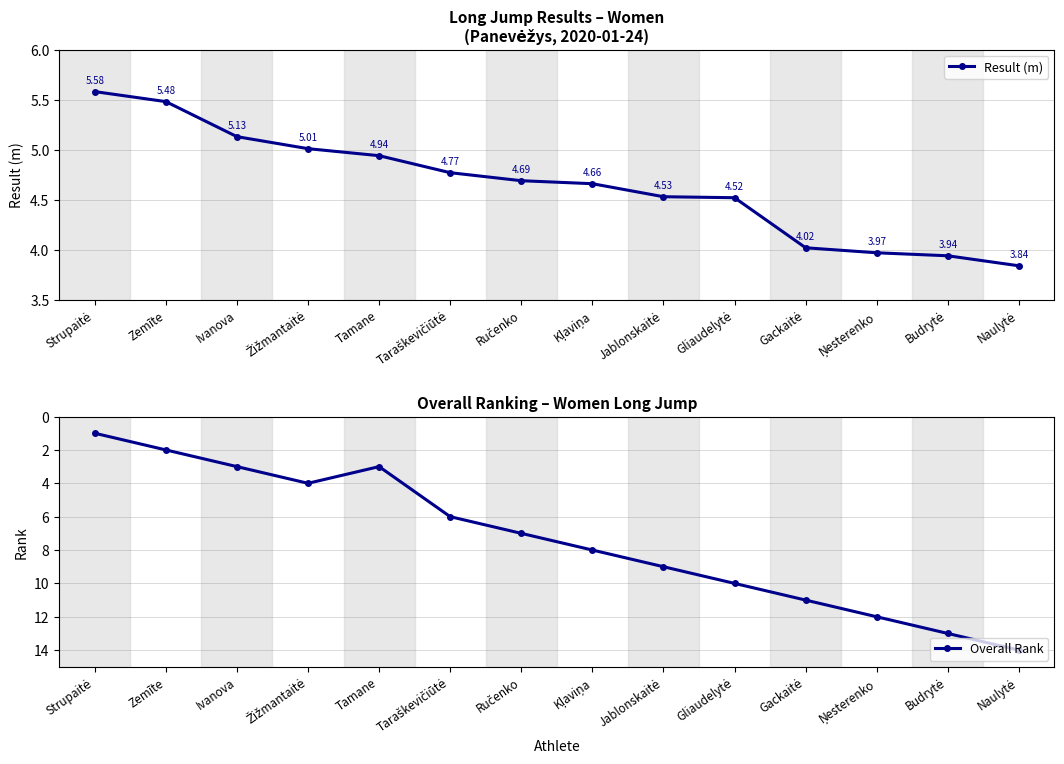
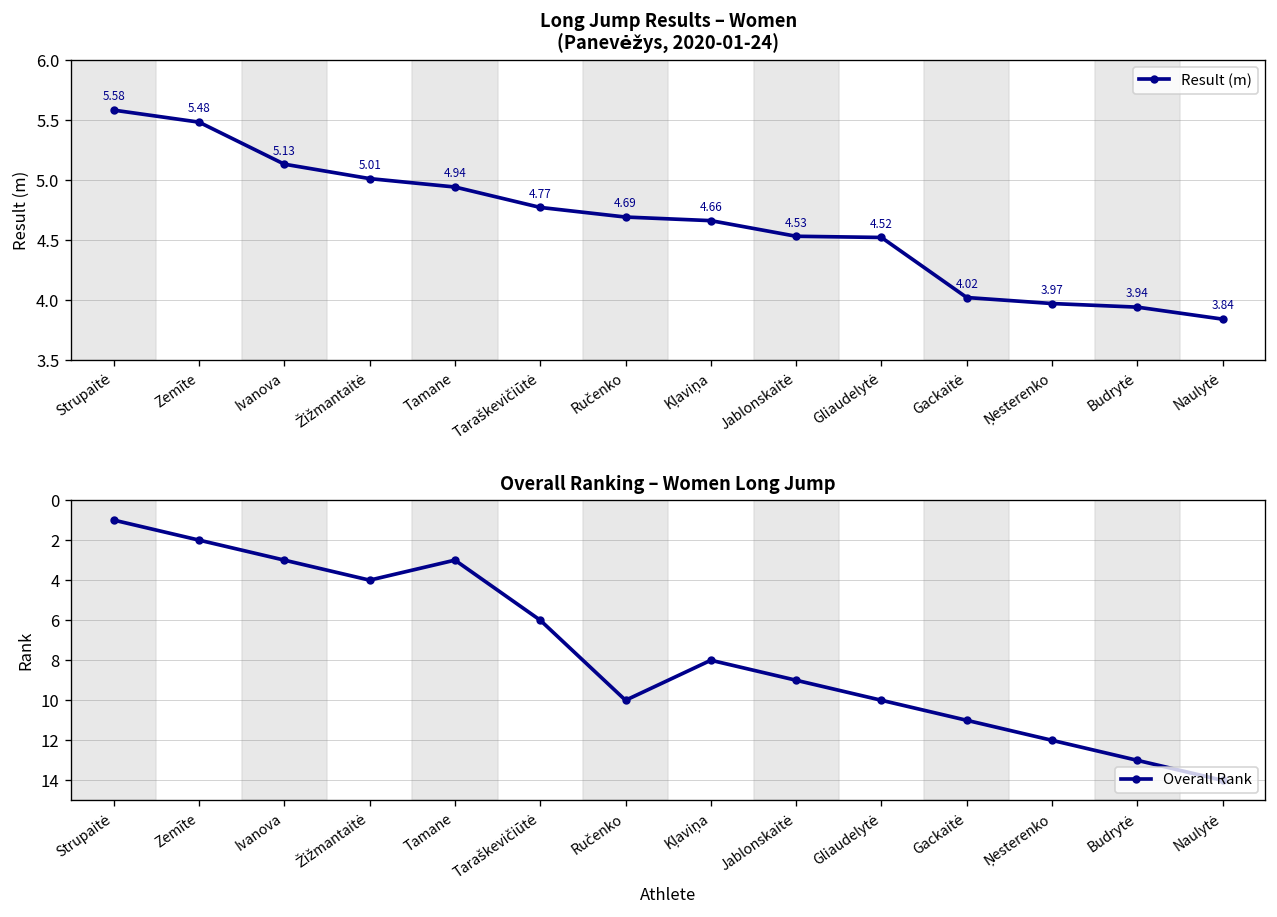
  {
    "Long Jump Results – Women (Panevėžys, 2020-01-24)": {
      "Strupaitė": 5.58,
      "Zemīte": 5.48,
      "Ivanova": 5.13,
      "Žižmantaitė": 5.01,
      "Tamane": 4.94,
      "Taraškevičiūtė": 4.77,
      "Ručenko": 4.69,
      "Kļaviņa": 4.66,
      "Jablonskaitė": 4.53,
      "Gliaudelytė": 4.52,
      "Gackaitė": 4.02,
      "Ņesterenko": 3.97,
      "Budrytė": 3.94,
      "Naulytė": 3.84
    },
    "Overall Ranking – Women Long Jump": {
      "Strupaitė": 1,
      "Zemīte": 2,
      "Ivanova": 3,
      "Žižmantaitė": 4,
      "Tamane": 3,
      "Taraškevičiūtė": 6,
-     "Ručenko": 7,
+     "Ručenko": 10,
      "Kļaviņa": 8,
      "Jablonskaitė": 9,
      "Gliaudelytė": 10,
      "Gackaitė": 11,
      "Ņesterenko": 12,
      "Budrytė": 13
    }
  }
